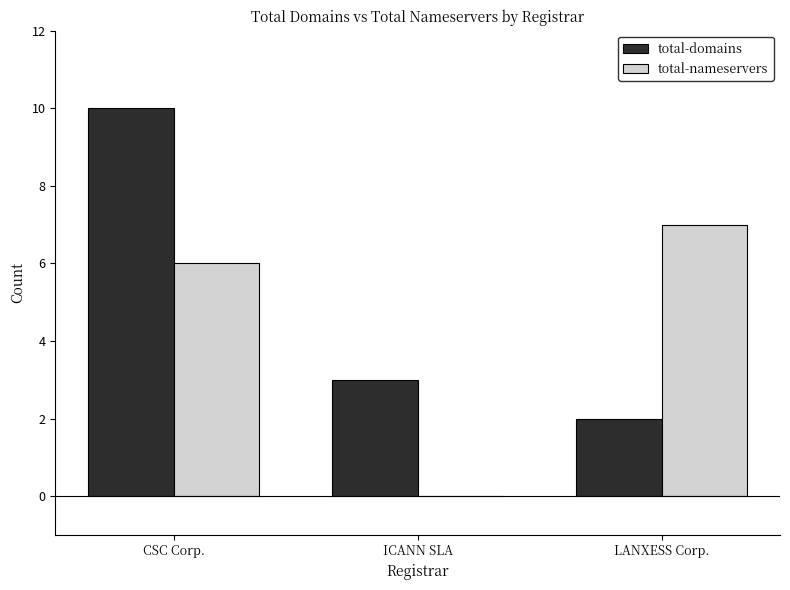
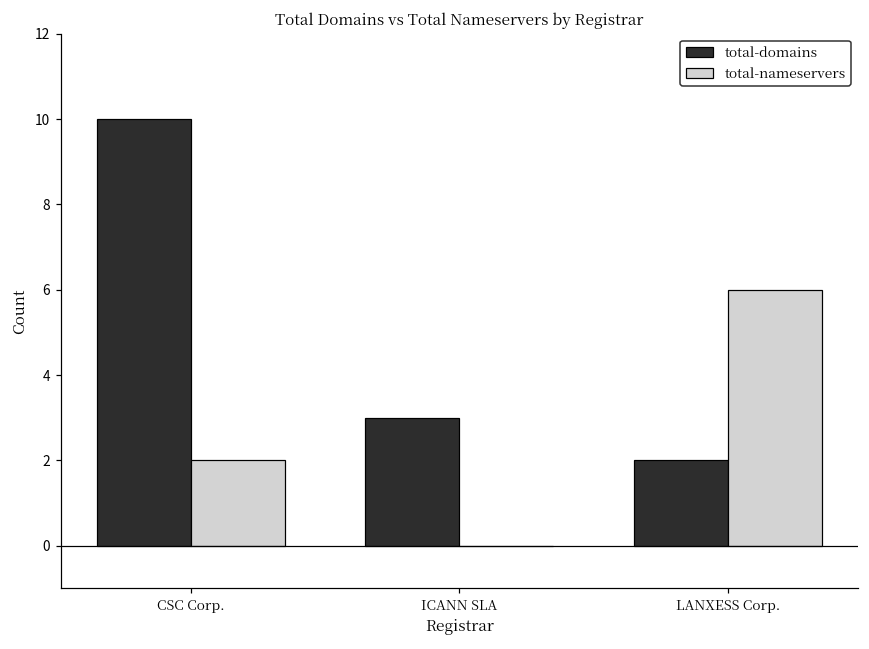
  {
    "total-domains": {
      "CSC Corp.": 10,
      "ICANN SLA": 3,
      "LANXESS Corp.": 2
    },
    "total-nameservers": {
-     "CSC Corp.": 6,
+     "CSC Corp.": 2,
      "ICANN SLA": 0,
-     "LANXESS Corp.": 7
+     "LANXESS Corp.": 6
    }
  }
